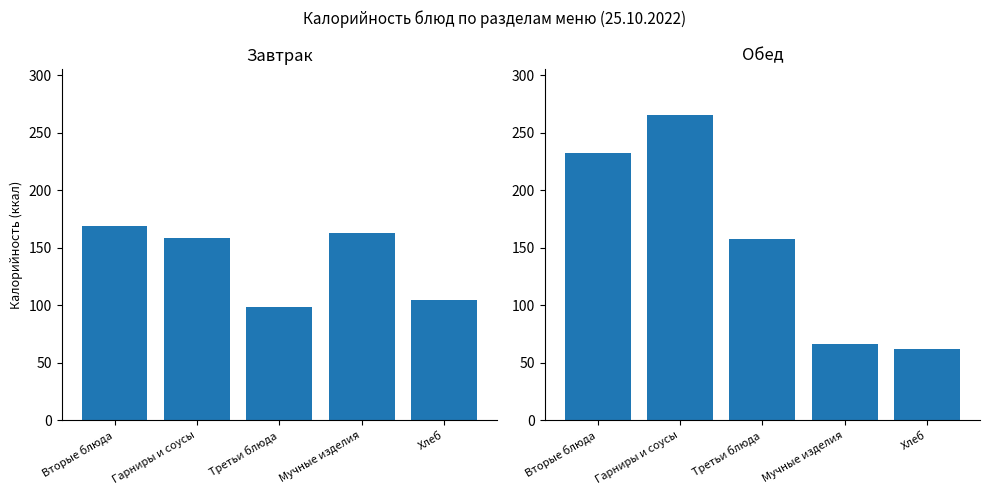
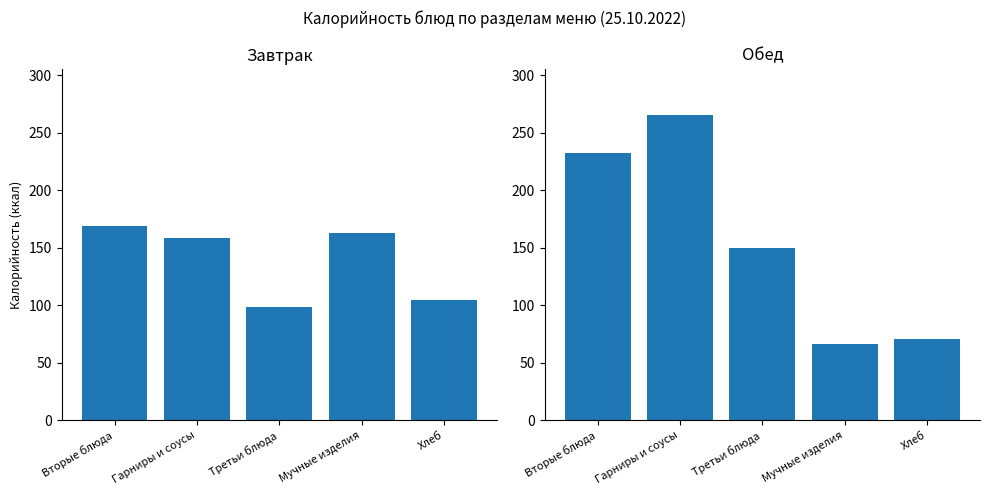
  {
    "Завтрак": {
      "Вторые блюда": 169,
      "Гарниры и соусы": 158,
      "Третьи блюда": 98,
      "Мучные изделия": 163,
      "Хлеб": 105
    },
    "Обед": {
      "Вторые блюда": 232,
      "Гарниры и соусы": 266,
-     "Третьи блюда": 157,
+     "Третьи блюда": 150,
      "Мучные изделия": 66,
-     "Хлеб": 62
+     "Хлеб": 70
    }
  }
